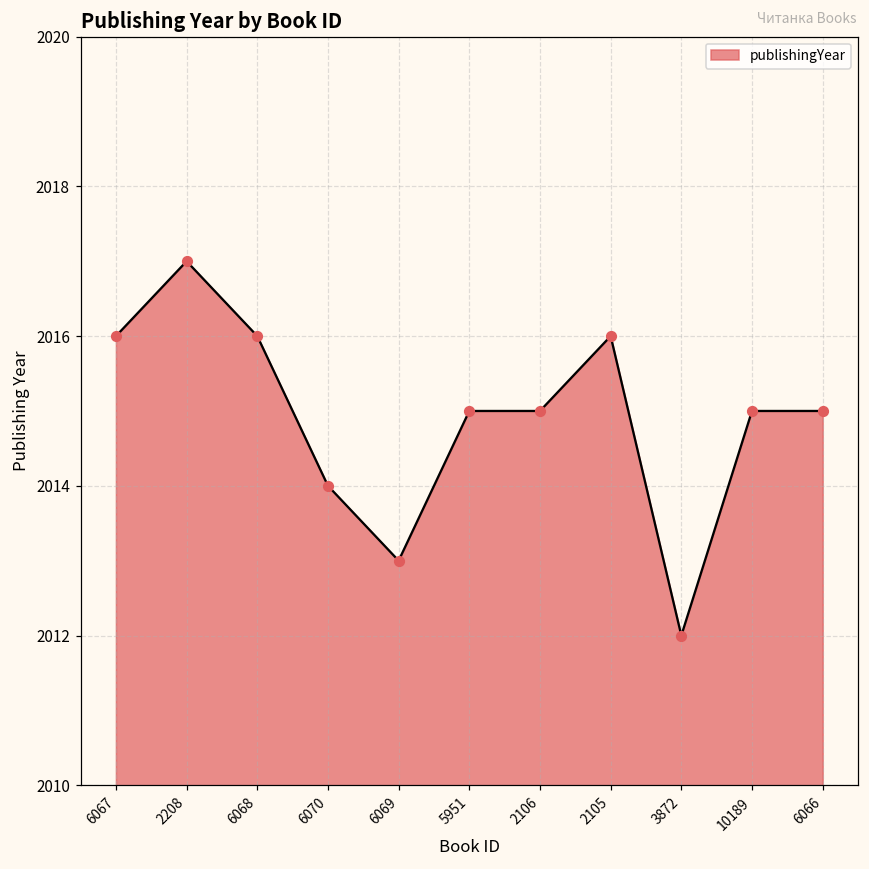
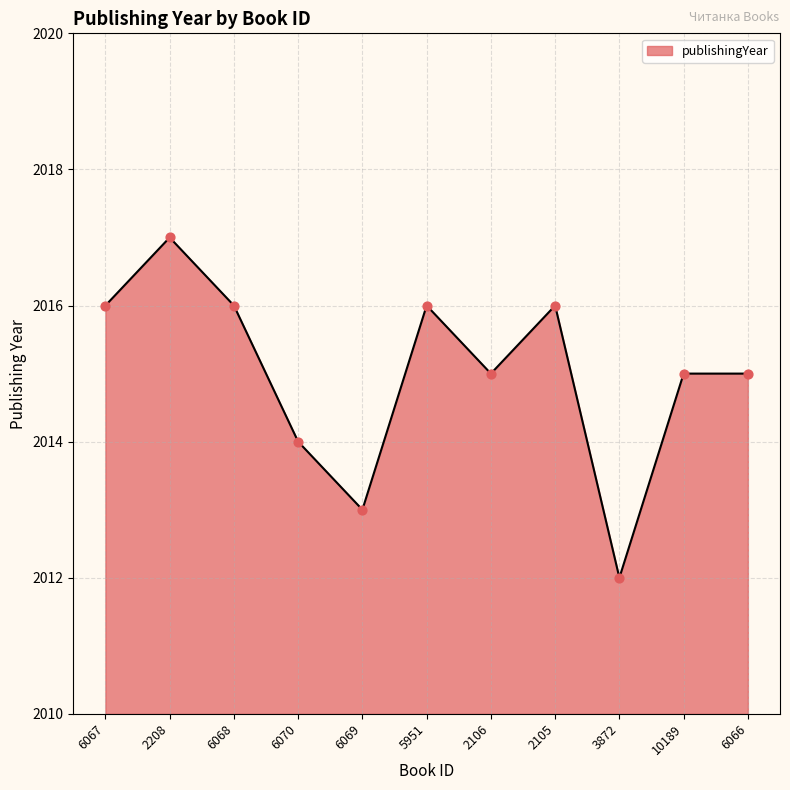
  {
    "6067": 2016,
    "2208": 2017,
    "6068": 2016,
    "6070": 2014,
    "6069": 2013,
-   "5951": 2015,
+   "5951": 2016,
    "2106": 2015,
    "2105": 2016,
    "3872": 2012,
    "10189": 2015,
    "6066": 2015
  }
